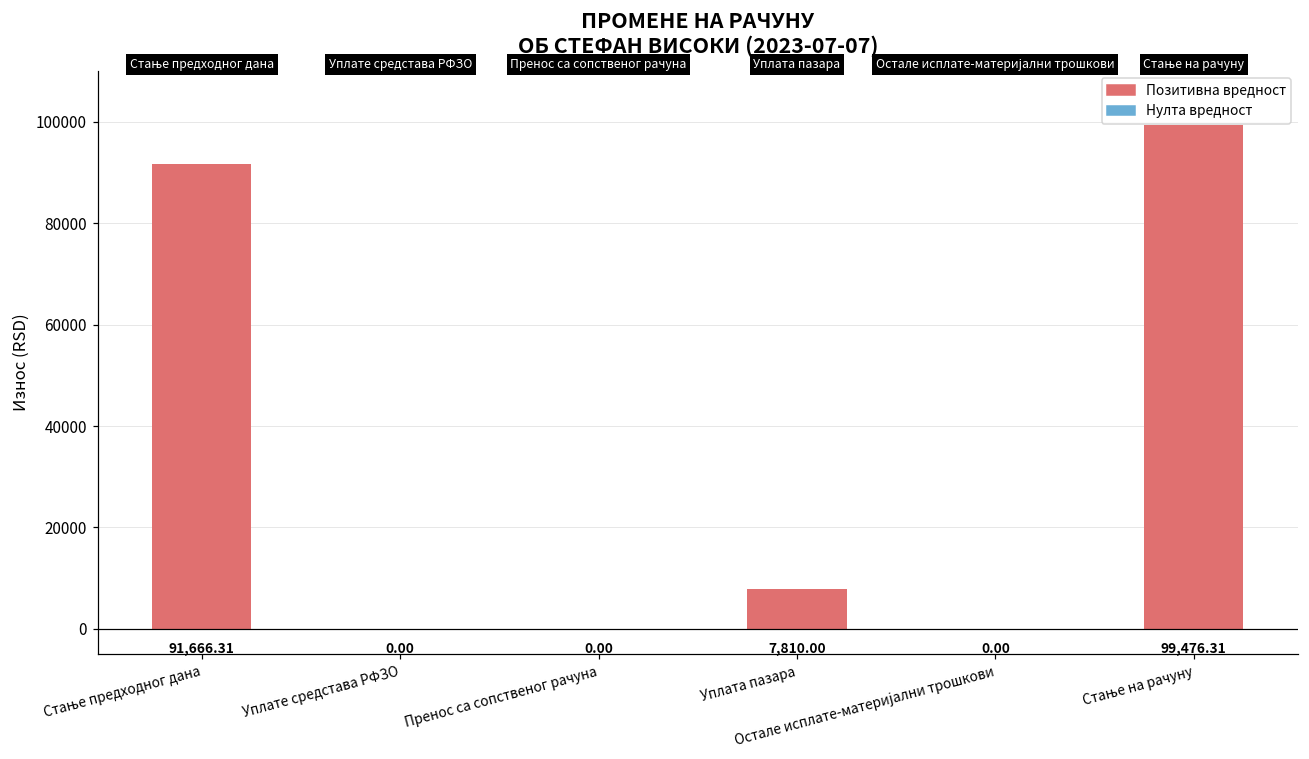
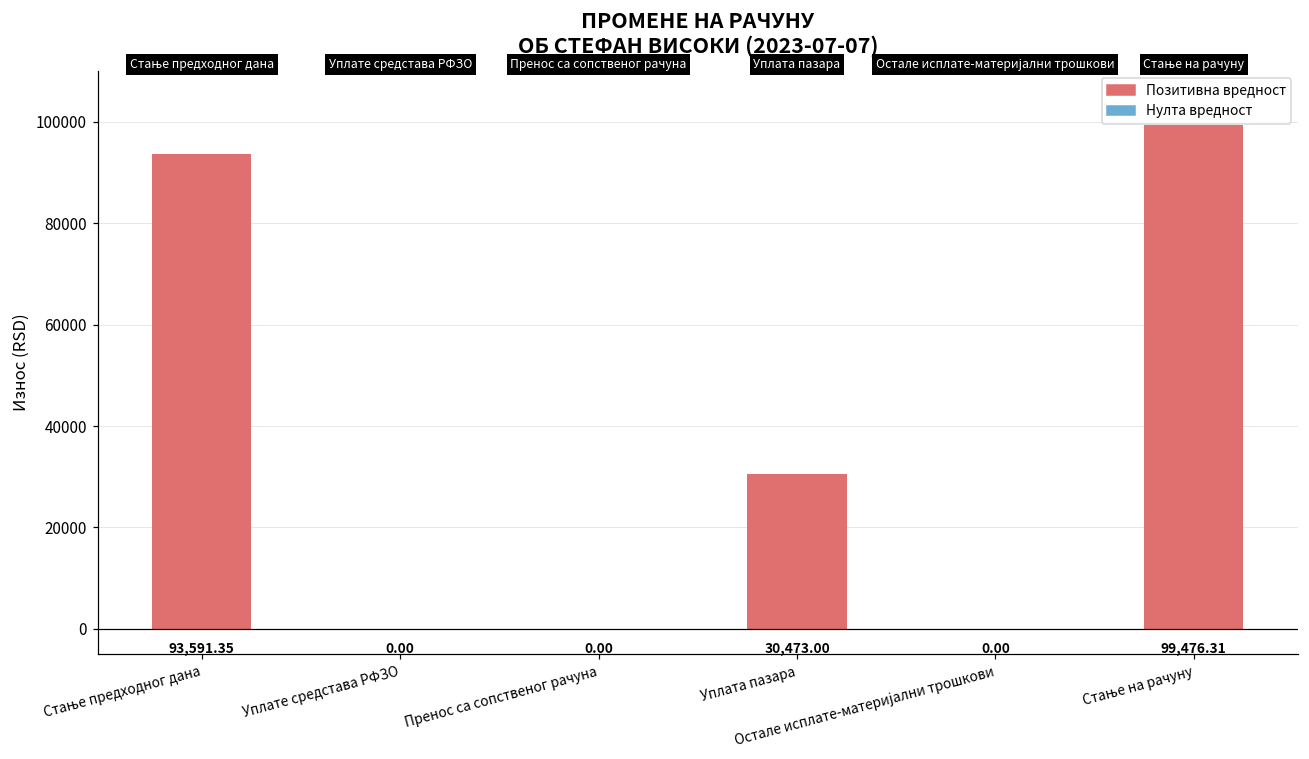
  {
-   "Стање предходног дана": "91,666.31",
+   "Стање предходног дана": "93,591.35",
    "Уплате средстава РФЗО": "0.00",
    "Пренос са сопственог рачуна": "0.00",
-   "Уплата пазара": "7,810.00",
+   "Уплата пазара": "30,473.00",
    "Остале исплате-материјални трошкови": "0.00"
  }
